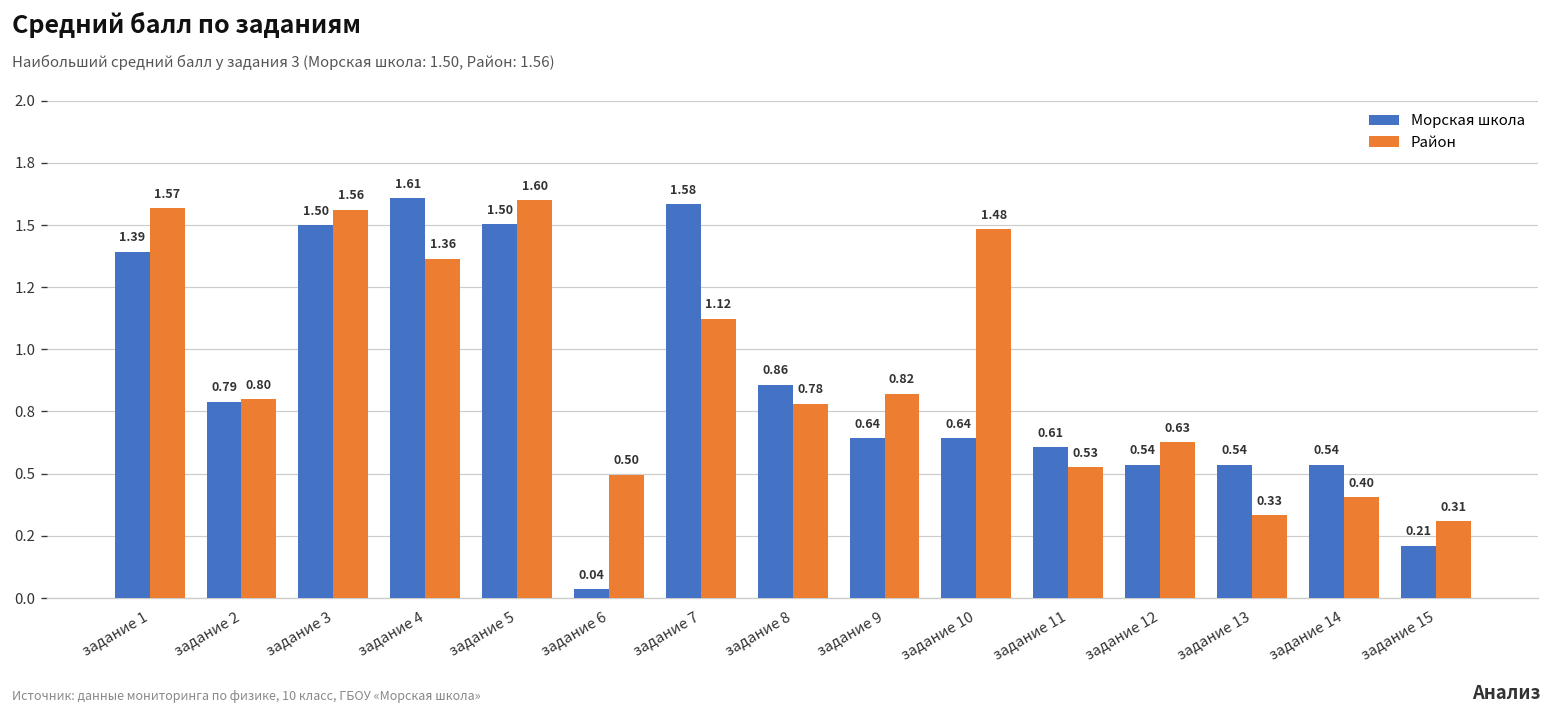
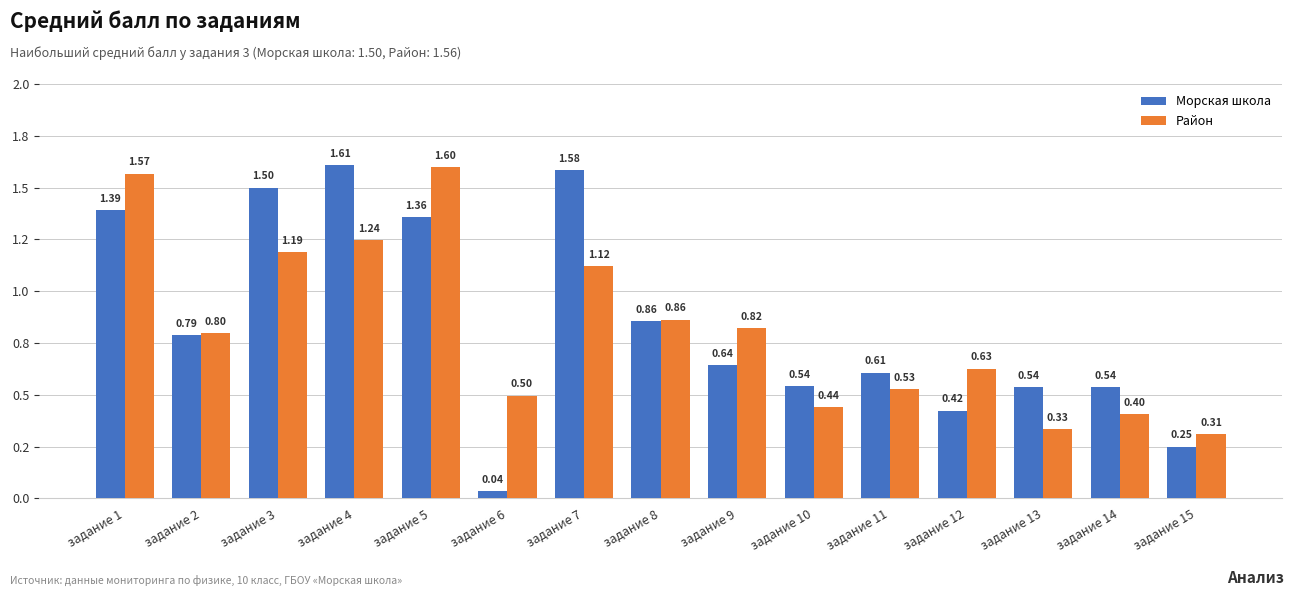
  {
    "Морская школа": {
      "задание 1": 1.39,
      "задание 2": 0.79,
      "задание 3": 1.50,
      "задание 4": 1.61,
-     "задание 5": 1.50,
+     "задание 5": 1.36,
      "задание 6": 0.04,
      "задание 7": 1.58,
      "задание 8": 0.86,
      "задание 9": 0.64,
-     "задание 10": 0.64,
+     "задание 10": 0.54,
      "задание 11": 0.61,
-     "задание 12": 0.54,
+     "задание 12": 0.42,
      "задание 13": 0.54,
      "задание 14": 0.54,
-     "задание 15": 0.21
+     "задание 15": 0.25
    },
    "Район": {
      "задание 1": 1.57,
      "задание 2": 0.80,
-     "задание 3": 1.56,
-     "задание 4": 1.36,
+     "задание 3": 1.19,
+     "задание 4": 1.24,
      "задание 5": 1.60,
      "задание 6": 0.50,
      "задание 7": 1.12,
-     "задание 8": 0.78,
+     "задание 8": 0.86,
      "задание 9": 0.82,
-     "задание 10": 1.48,
+     "задание 10": 0.44,
      "задание 11": 0.53,
      "задание 12": 0.63,
      "задание 13": 0.33,
      "задание 14": 0.40,
      "задание 15": 0.31
    }
  }
